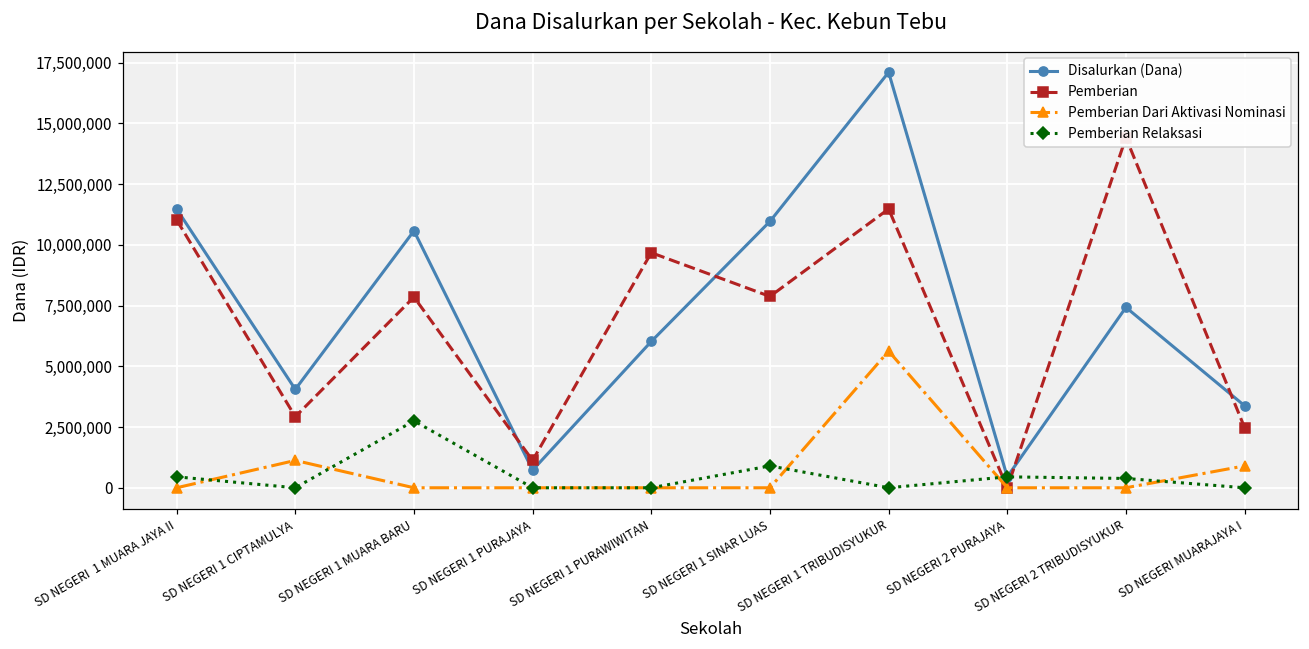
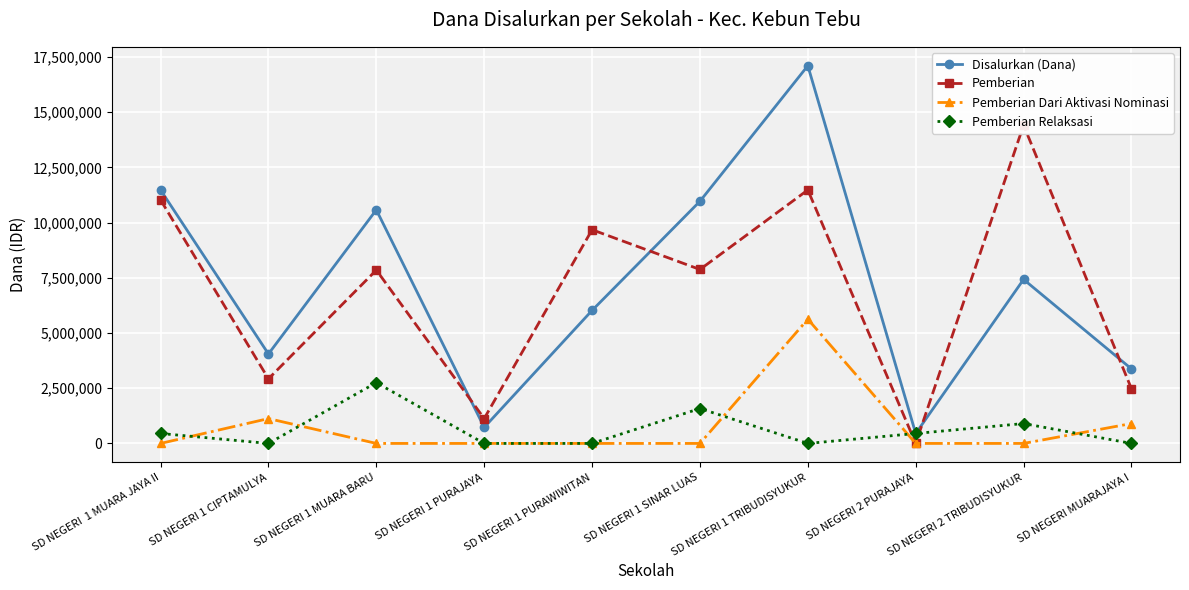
  {
    "Disalurkan (Dana)": {
      "SD NEGERI 1 MUARA JAYA II": "11,500,000",
      "SD NEGERI 1 CIPTAMULYA": "4,100,000",
      "SD NEGERI 1 MUARA BARU": "10,600,000",
      "SD NEGERI 1 PURAJAYA": "700,000",
      "SD NEGERI 1 PURAWIWITAN": "6,000,000",
      "SD NEGERI 1 SINAR LUAS": "11,000,000",
      "SD NEGERI 1 TRIBUDISYUKUR": "17,100,000",
      "SD NEGERI 2 TRIBUDISYUKUR": "7,400,000",
      "SD NEGERI MUARAJAYA I": "3,400,000"
    },
    "Pemberian": {
      "SD NEGERI 1 MUARA JAYA II": "11,000,000",
      "SD NEGERI 1 CIPTAMULYA": "2,900,000",
      "SD NEGERI 1 MUARA BARU": "7,800,000",
      "SD NEGERI 1 PURAJAYA": "1,100,000",
      "SD NEGERI 1 PURAWIWITAN": "9,700,000",
      "SD NEGERI 1 SINAR LUAS": "7,900,000",
      "SD NEGERI 1 TRIBUDISYUKUR": "11,500,000",
      "SD NEGERI MUARAJAYA I": "2,500,000"
    },
    "Pemberian Dari Aktivasi Nominasi": {
      "SD NEGERI 1 MUARA JAYA II": "0",
      "SD NEGERI 1 CIPTAMULYA": "1,100,000",
      "SD NEGERI 1 MUARA BARU": "0",
      "SD NEGERI 1 SINAR LUAS": "0",
      "SD NEGERI 1 TRIBUDISYUKUR": "5,600,000",
      "SD NEGERI 2 TRIBUDISYUKUR": "0",
      "SD NEGERI MUARAJAYA I": "900,000"
    },
    "Pemberian Relaksasi": {
      "SD NEGERI 1 MUARA JAYA II": "500,000",
      "SD NEGERI 1 CIPTAMULYA": "0",
      "SD NEGERI 1 MUARA BARU": "2,800,000",
-     "SD NEGERI 1 SINAR LUAS": "900,000",
+     "SD NEGERI 1 SINAR LUAS": "1,600,000",
      "SD NEGERI 1 TRIBUDISYUKUR": "0",
-     "SD NEGERI 2 TRIBUDISYUKUR": "400,000",
+     "SD NEGERI 2 TRIBUDISYUKUR": "900,000",
      "SD NEGERI MUARAJAYA I": "0"
    }
  }
